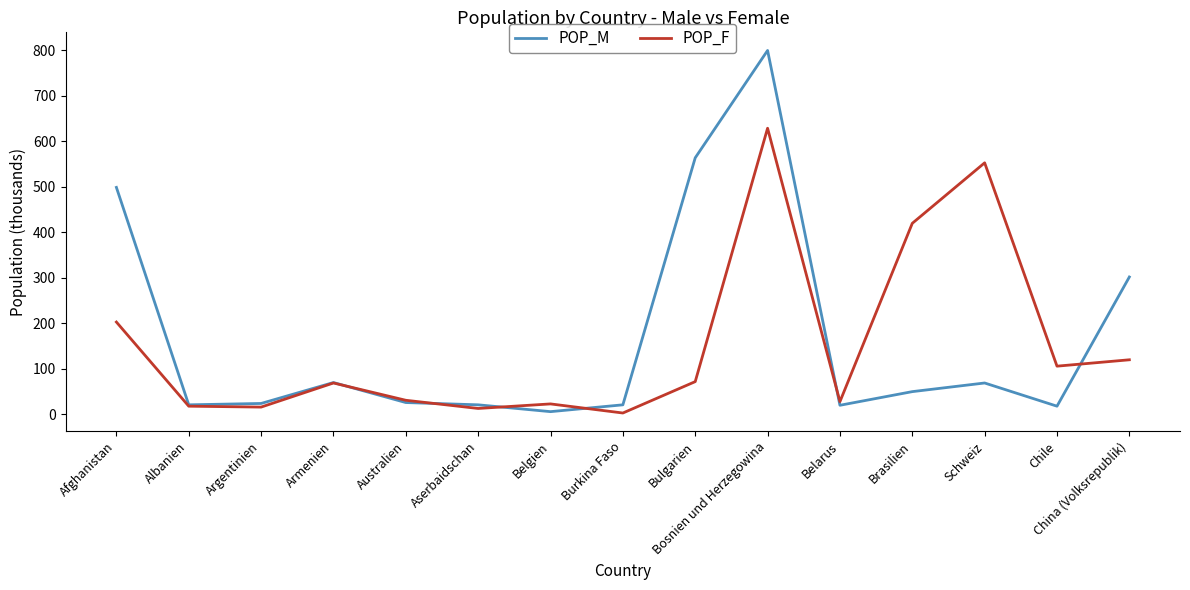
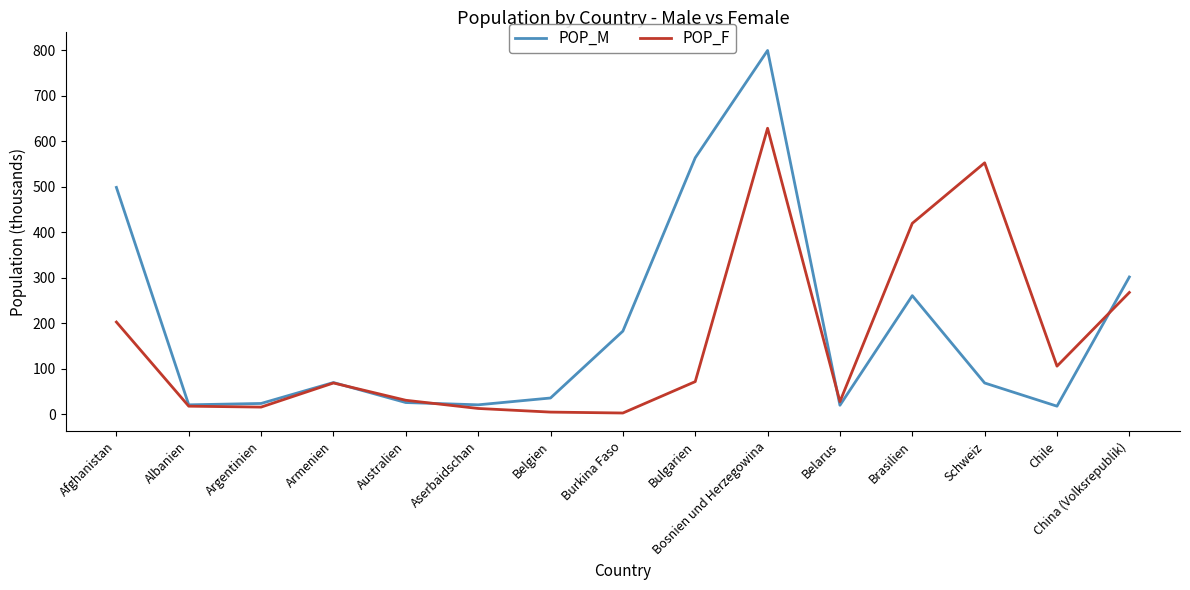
  {
    "POP_M": {
      "Afghanistan": 500,
      "Argentinien": 20,
      "Aserbaidschan": 20,
-     "Belgien": 10,
-     "Burkina Faso": 20,
+     "Belgien": 40,
+     "Burkina Faso": 180,
      "Bulgarien": 560,
      "Bosnien und Herzegowina": 800,
      "Belarus": 20,
-     "Brasilien": 50,
+     "Brasilien": 260,
      "Schweiz": 70,
      "Chile": 20,
      "China (Volksrepublik)": 300
    },
    "POP_F": {
      "Afghanistan": 200,
      "Argentinien": 20,
      "Aserbaidschan": 10,
-     "Belgien": 20,
+     "Belgien": 10,
      "Burkina Faso": 0,
      "Bulgarien": 70,
      "Bosnien und Herzegowina": 630,
      "Belarus": 30,
      "Brasilien": 420,
      "Schweiz": 550,
      "Chile": 110,
-     "China (Volksrepublik)": 120
+     "China (Volksrepublik)": 270
    }
  }
